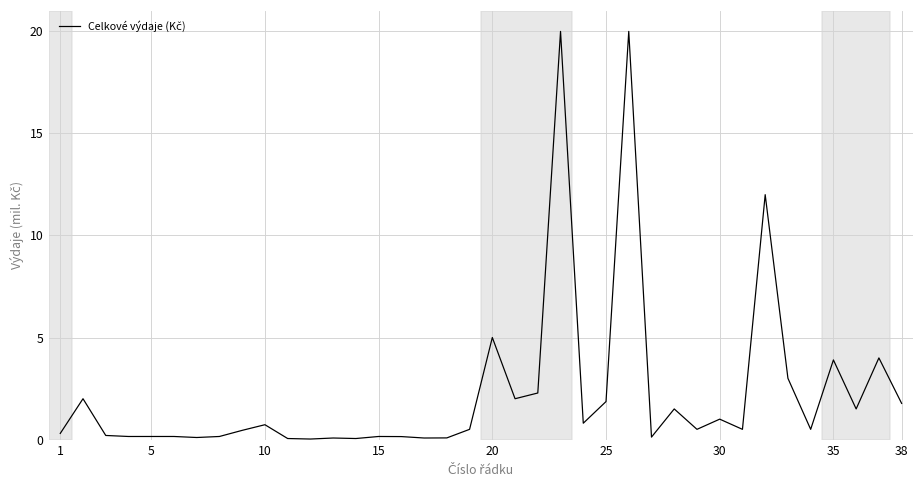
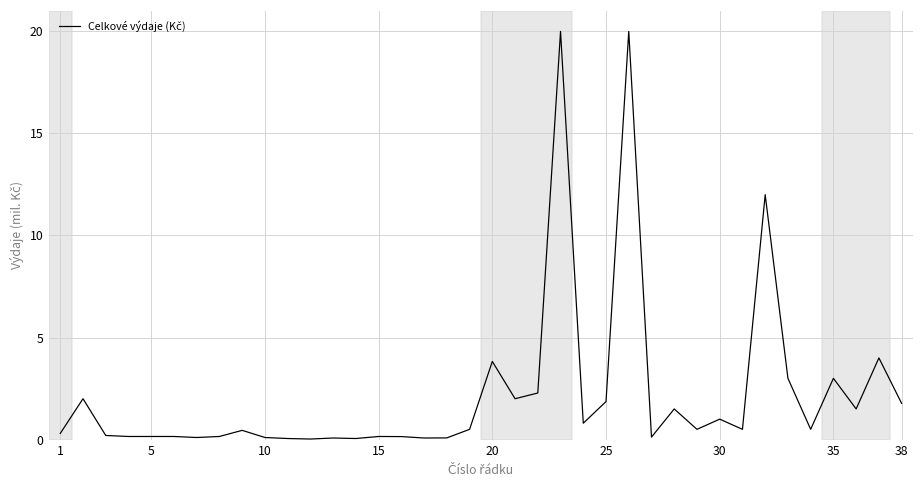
  {
    "1": 0.3,
    "5": 0.2,
-   "10": 0.7,
+   "10": 0.1,
    "15": 0.2,
-   "20": 5.0,
+   "20": 3.8,
    "25": 1.9,
    "30": 1.0,
-   "35": 3.9,
+   "35": 3.0,
    "38": 1.8
  }
